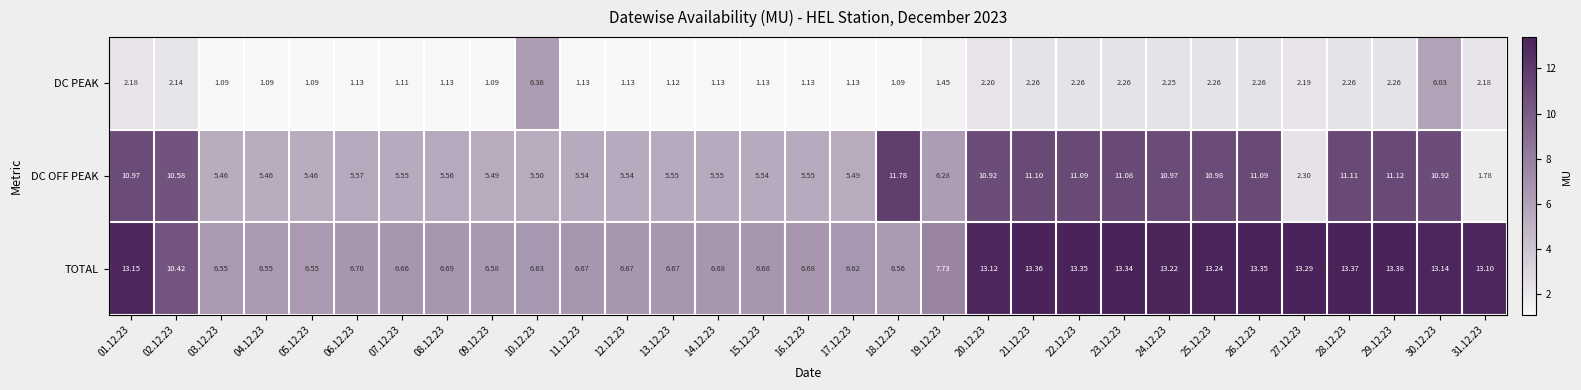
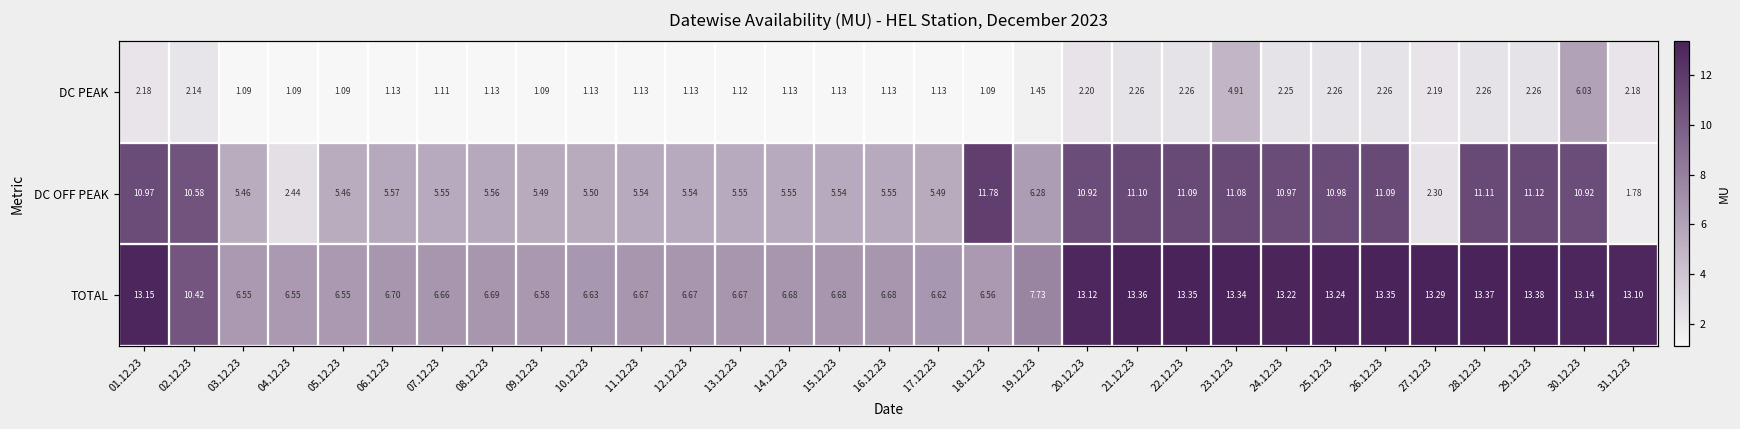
  {
    "DC PEAK": {
      "01.12.23": 2.18,
      "02.12.23": 2.14,
      "03.12.23": 1.09,
      "04.12.23": 1.09,
      "05.12.23": 1.09,
      "06.12.23": 1.13,
      "07.12.23": 1.11,
      "08.12.23": 1.13,
      "09.12.23": 1.09,
-     "10.12.23": 6.36,
+     "10.12.23": 1.13,
      "11.12.23": 1.13,
      "12.12.23": 1.13,
      "13.12.23": 1.12,
      "14.12.23": 1.13,
      "15.12.23": 1.13,
      "16.12.23": 1.13,
      "17.12.23": 1.13,
      "18.12.23": 1.09,
      "19.12.23": 1.45,
      "20.12.23": 2.20,
      "21.12.23": 2.26,
      "22.12.23": 2.26,
-     "23.12.23": 2.26,
+     "23.12.23": 4.91,
      "24.12.23": 2.25,
      "25.12.23": 2.26,
      "26.12.23": 2.26,
      "27.12.23": 2.19,
      "28.12.23": 2.26,
      "29.12.23": 2.26,
      "30.12.23": 6.03,
      "31.12.23": 2.18
    },
    "DC OFF PEAK": {
      "01.12.23": 10.97,
      "02.12.23": 10.58,
      "03.12.23": 5.46,
-     "04.12.23": 5.46,
+     "04.12.23": 2.44,
      "05.12.23": 5.46,
      "06.12.23": 5.57,
      "07.12.23": 5.55,
      "08.12.23": 5.56,
      "09.12.23": 5.49,
      "10.12.23": 5.50,
      "11.12.23": 5.54,
      "12.12.23": 5.54,
      "13.12.23": 5.55,
      "14.12.23": 5.55,
      "15.12.23": 5.54,
      "16.12.23": 5.55,
      "17.12.23": 5.49,
      "18.12.23": 11.78,
      "19.12.23": 6.28,
      "20.12.23": 10.92,
      "21.12.23": 11.10,
      "22.12.23": 11.09,
      "23.12.23": 11.08,
      "24.12.23": 10.97,
      "25.12.23": 10.98,
      "26.12.23": 11.09,
      "27.12.23": 2.30,
      "28.12.23": 11.11,
      "29.12.23": 11.12,
      "30.12.23": 10.92,
      "31.12.23": 1.78
    },
    "TOTAL": {
      "01.12.23": 13.15,
      "02.12.23": 10.42,
      "03.12.23": 6.55,
      "04.12.23": 6.55,
      "05.12.23": 6.55,
      "06.12.23": 6.70,
      "07.12.23": 6.66,
      "08.12.23": 6.69,
      "09.12.23": 6.58,
      "10.12.23": 6.63,
      "11.12.23": 6.67,
      "12.12.23": 6.67,
      "13.12.23": 6.67,
      "14.12.23": 6.68,
      "15.12.23": 6.68,
      "16.12.23": 6.68,
      "17.12.23": 6.62,
      "18.12.23": 6.56,
      "19.12.23": 7.73,
      "20.12.23": 13.12,
      "21.12.23": 13.36,
      "22.12.23": 13.35,
      "23.12.23": 13.34,
      "24.12.23": 13.22,
      "25.12.23": 13.24,
      "26.12.23": 13.35,
      "27.12.23": 13.29,
      "28.12.23": 13.37,
      "29.12.23": 13.38,
      "30.12.23": 13.14,
      "31.12.23": 13.10
    }
  }
